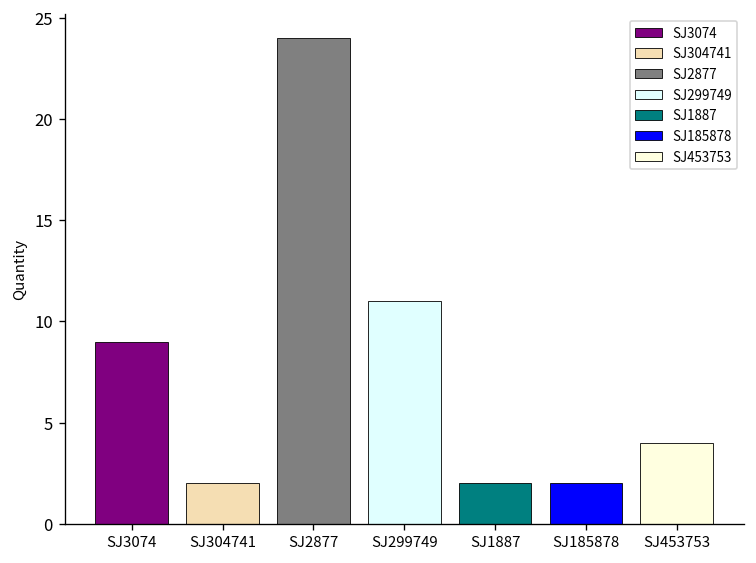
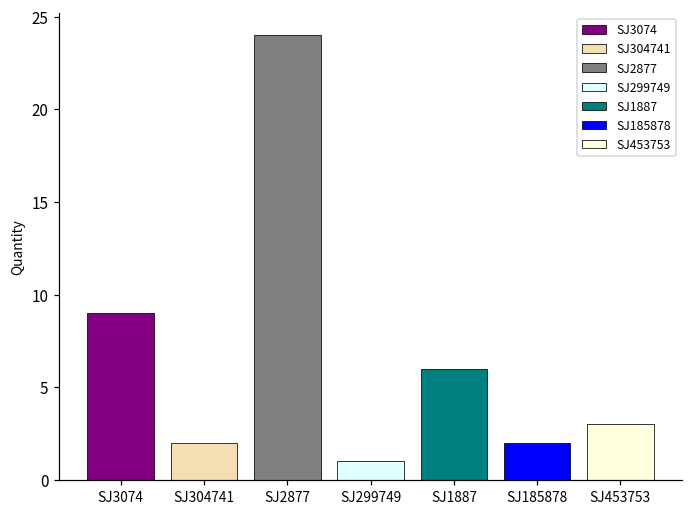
  {
    "SJ3074": 9,
    "SJ304741": 2,
    "SJ2877": 24,
-   "SJ299749": 11,
-   "SJ1887": 2,
+   "SJ299749": 1,
+   "SJ1887": 6,
    "SJ185878": 2,
-   "SJ453753": 4
+   "SJ453753": 3
  }
